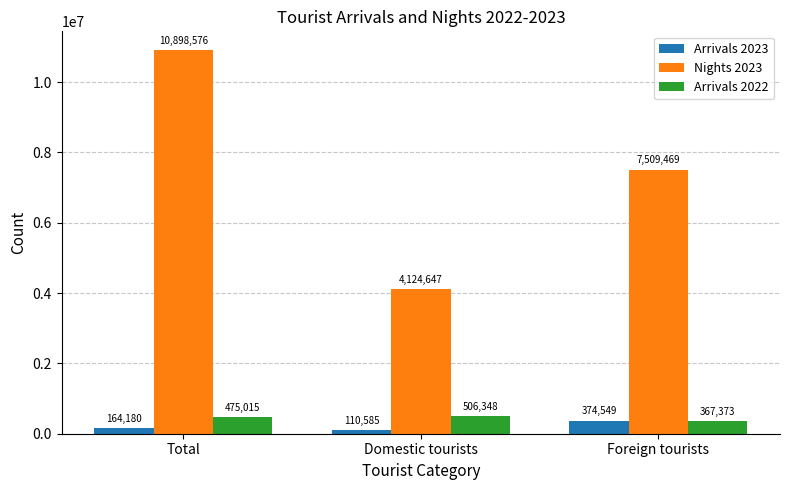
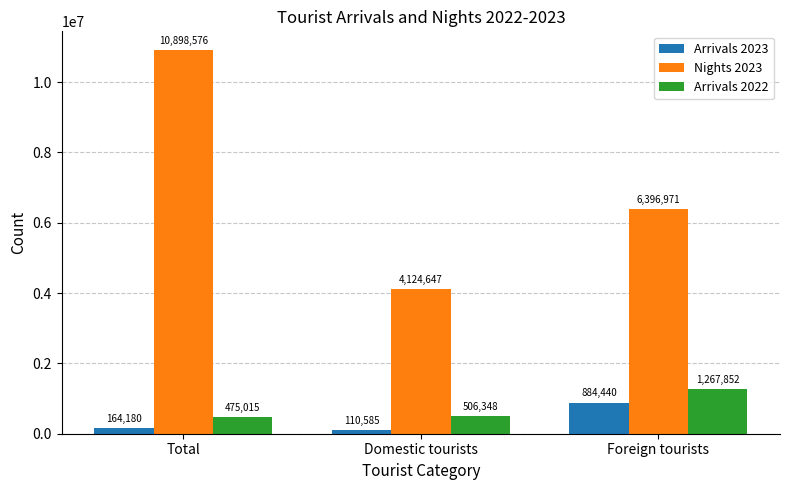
  {
    "Arrivals 2023": {
      "Total": "164,180",
      "Domestic tourists": "110,585",
-     "Foreign tourists": "374,549"
+     "Foreign tourists": "884,440"
    },
    "Nights 2023": {
      "Total": "10,898,576",
      "Domestic tourists": "4,124,647",
-     "Foreign tourists": "7,509,469"
+     "Foreign tourists": "6,396,971"
    },
    "Arrivals 2022": {
      "Total": "475,015",
      "Domestic tourists": "506,348",
-     "Foreign tourists": "367,373"
+     "Foreign tourists": "1,267,852"
    }
  }
